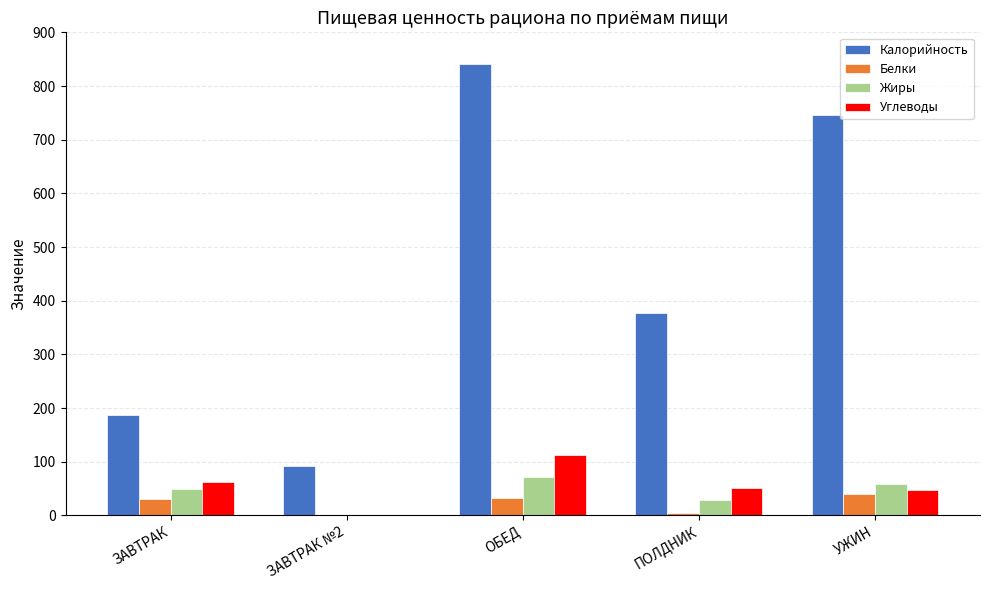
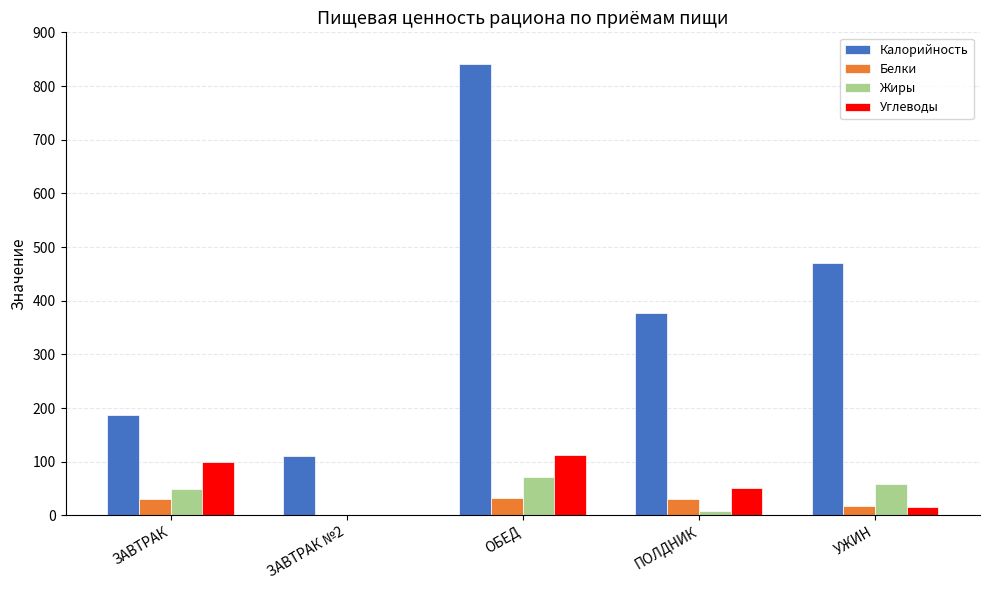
  {
    "Калорийность": {
      "ЗАВТРАК": 190,
-     "ЗАВТРАК №2": 90,
+     "ЗАВТРАК №2": 110,
      "ОБЕД": 840,
      "ПОЛДНИК": 380,
-     "УЖИН": 750
+     "УЖИН": 470
    },
    "Белки": {
      "ЗАВТРАК": 30,
      "ЗАВТРАК №2": 0,
      "ОБЕД": 30,
-     "ПОЛДНИК": 0,
-     "УЖИН": 40
+     "ПОЛДНИК": 30,
+     "УЖИН": 20
    },
    "Жиры": {
      "ЗАВТРАК": 50,
      "ЗАВТРАК №2": 0,
      "ОБЕД": 70,
-     "ПОЛДНИК": 30,
+     "ПОЛДНИК": 10,
      "УЖИН": 60
    },
    "Углеводы": {
-     "ЗАВТРАК": 60,
+     "ЗАВТРАК": 100,
      "ЗАВТРАК №2": 0,
      "ОБЕД": 110,
      "ПОЛДНИК": 50,
-     "УЖИН": 50
+     "УЖИН": 20
    }
  }
